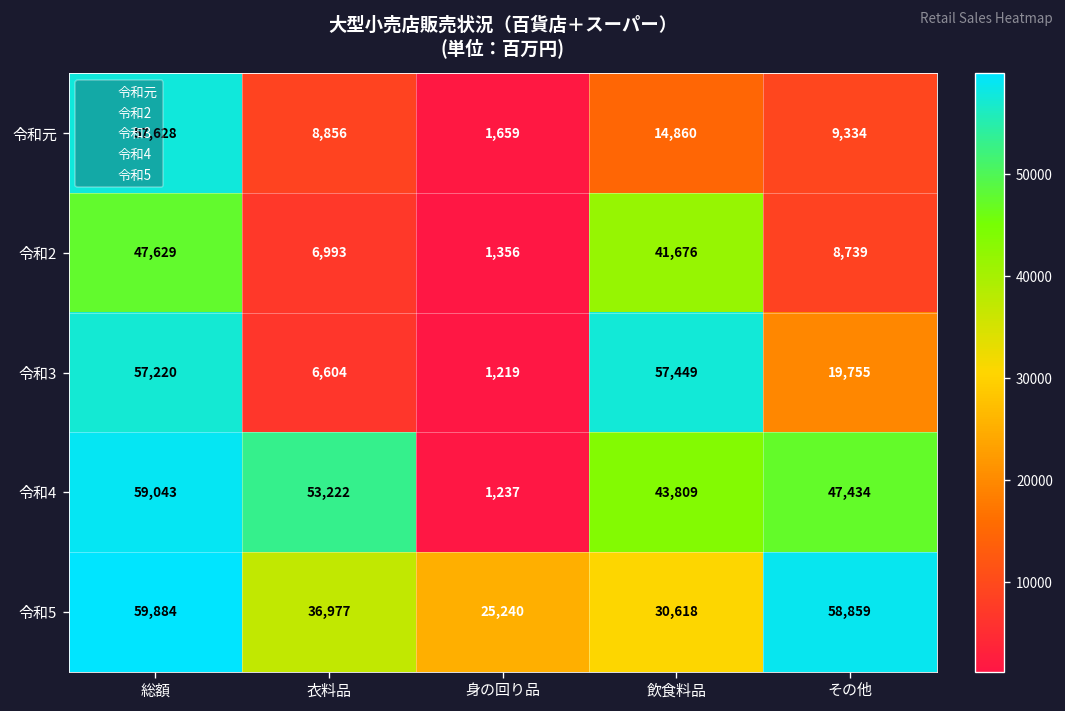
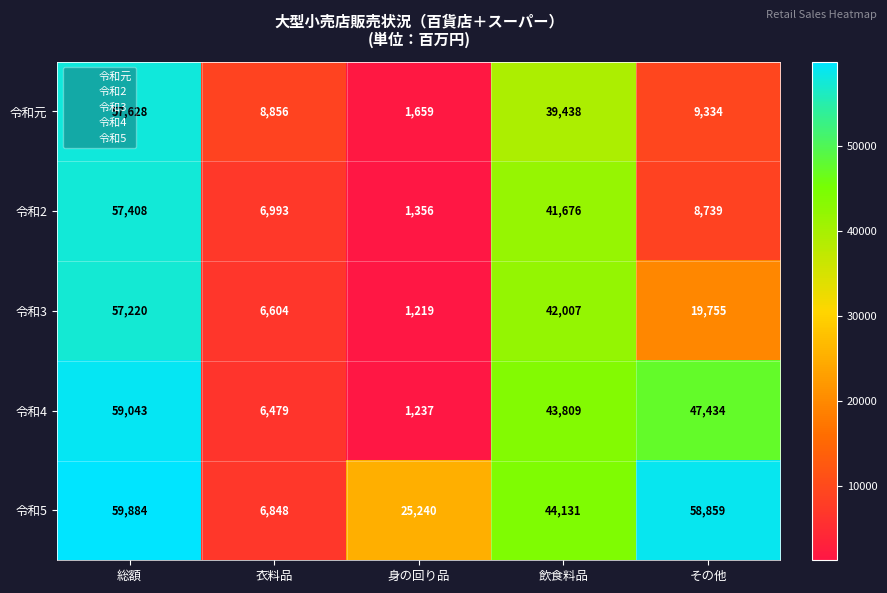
  {
    "令和元": {
      "衣料品": "8,856",
      "身の回り品": "1,659",
-     "飲食料品": "14,860",
+     "飲食料品": "39,438",
      "その他": "9,334"
    },
    "令和2": {
-     "総額": "47,629",
+     "総額": "57,408",
      "衣料品": "6,993",
      "身の回り品": "1,356",
      "飲食料品": "41,676",
      "その他": "8,739"
    },
    "令和3": {
      "総額": "57,220",
      "衣料品": "6,604",
      "身の回り品": "1,219",
-     "飲食料品": "57,449",
+     "飲食料品": "42,007",
      "その他": "19,755"
    },
    "令和4": {
      "総額": "59,043",
-     "衣料品": "53,222",
+     "衣料品": "6,479",
      "身の回り品": "1,237",
      "飲食料品": "43,809",
      "その他": "47,434"
    },
    "令和5": {
      "総額": "59,884",
-     "衣料品": "36,977",
+     "衣料品": "6,848",
      "身の回り品": "25,240",
-     "飲食料品": "30,618",
+     "飲食料品": "44,131",
      "その他": "58,859"
    }
  }
